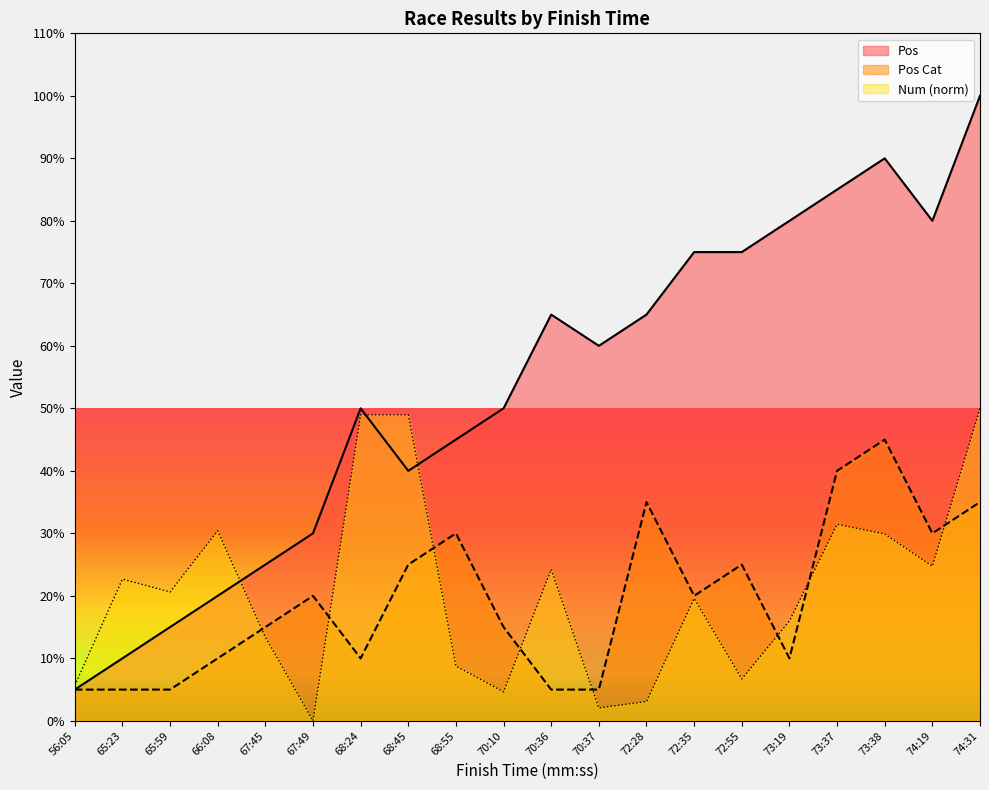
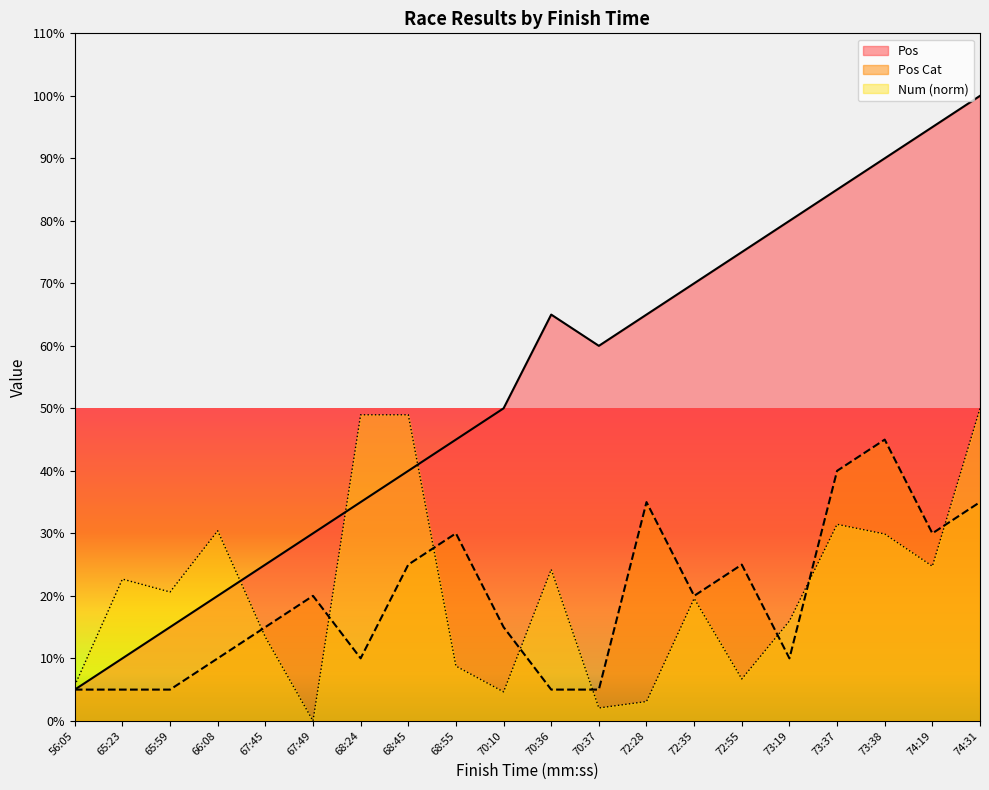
  {
    "Pos": {
      "65:23": "10%",
      "65:59": "15%",
      "66:08": "20%",
      "67:45": "25%",
      "67:49": "30%",
-     "68:24": "50%",
+     "68:24": "35%",
      "68:45": "40%",
      "68:55": "45%",
      "70:10": "50%",
      "70:36": "65%",
      "70:37": "60%",
      "72:28": "65%",
-     "72:35": "75%",
+     "72:35": "70%",
      "72:55": "75%",
      "73:19": "80%",
      "73:37": "85%",
      "73:38": "90%",
-     "74:19": "80%",
+     "74:19": "95%",
      "74:31": "100%"
    },
    "Pos Cat": {
      "65:23": "5%",
      "65:59": "5%",
      "66:08": "10%",
      "67:45": "15%",
      "67:49": "20%",
      "68:24": "10%",
      "68:45": "25%",
      "68:55": "30%",
      "70:10": "15%",
      "70:36": "5%",
      "70:37": "5%",
      "72:28": "35%",
      "72:35": "20%",
      "72:55": "25%",
      "73:19": "10%",
      "73:37": "40%",
      "73:38": "45%",
      "74:19": "30%",
      "74:31": "35%"
    },
    "Num (norm)": {
      "56:05": "6%",
      "65:23": "23%",
      "65:59": "21%",
      "66:08": "30%",
      "67:45": "13%",
      "67:49": "0%",
      "68:24": "49%",
      "68:45": "49%",
      "68:55": "9%",
      "70:10": "5%",
      "70:36": "24%",
      "70:37": "2%",
      "72:28": "3%",
      "72:35": "20%",
      "72:55": "7%",
      "73:19": "16%",
      "73:37": "31%",
      "73:38": "30%",
      "74:19": "25%",
      "74:31": "50%"
    }
  }
